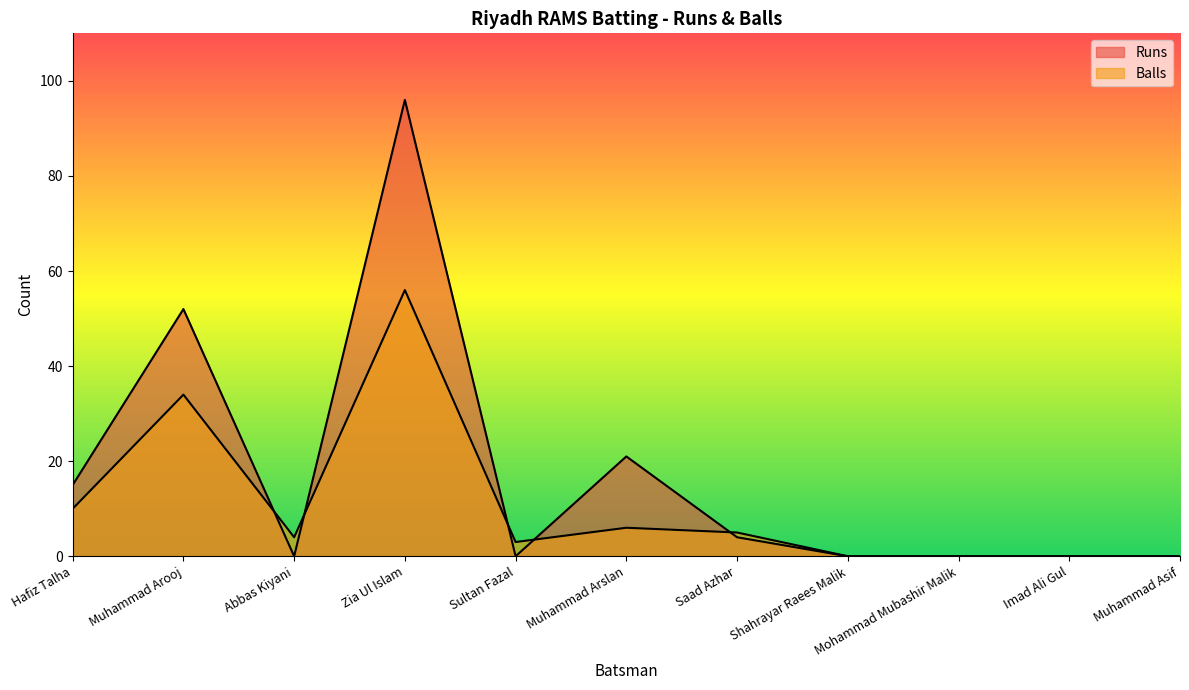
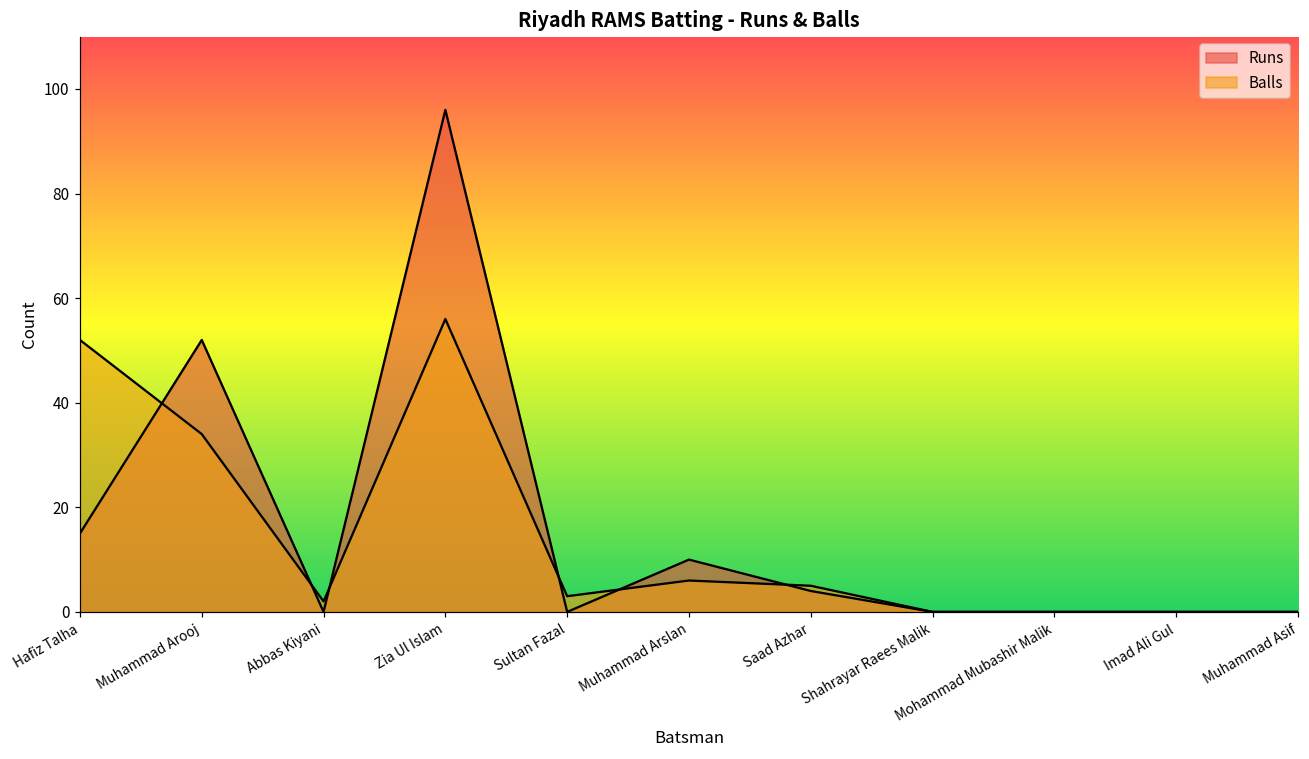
  {
    "Runs": {
      "Hafiz Talha": 15,
      "Muhammad Arooj": 52,
      "Abbas Kiyani": 0,
      "Zia Ul Islam": 96,
      "Sultan Fazal": 0,
-     "Muhammad Arslan": 21,
+     "Muhammad Arslan": 10,
      "Saad Azhar": 4
    },
    "Balls": {
-     "Hafiz Talha": 10,
+     "Hafiz Talha": 52,
      "Muhammad Arooj": 34,
-     "Abbas Kiyani": 4,
+     "Abbas Kiyani": 2,
      "Zia Ul Islam": 56,
      "Sultan Fazal": 3,
      "Muhammad Arslan": 6,
      "Saad Azhar": 5
    }
  }
